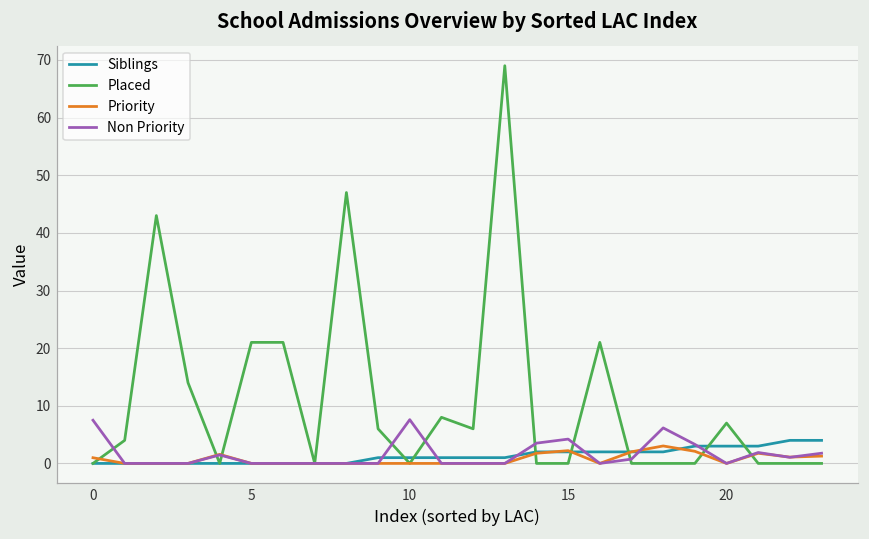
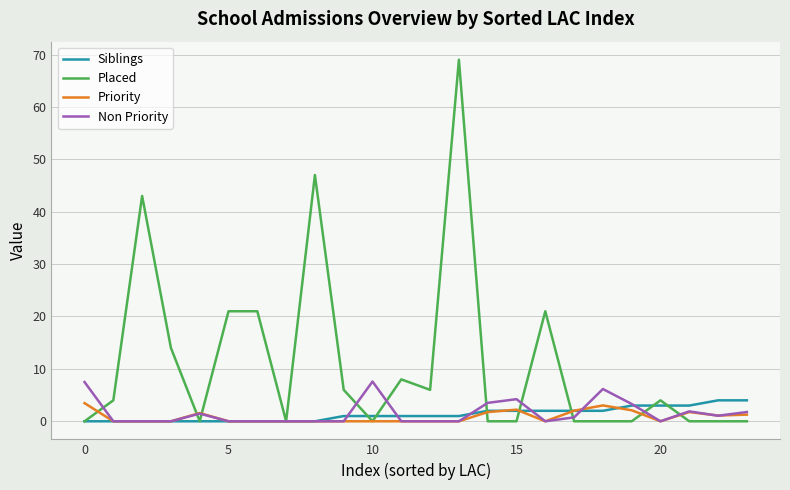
  {
    "Siblings": {
      "10": 1,
      "20": 3
    },
    "Placed": {
      "5": 21,
      "15": 0,
-     "20": 7
+     "20": 4
    },
    "Priority": {
-     "0": 1
+     "0": 3
    },
    "Non Priority": {
      "0": 7,
      "10": 8,
      "15": 4
    }
  }
